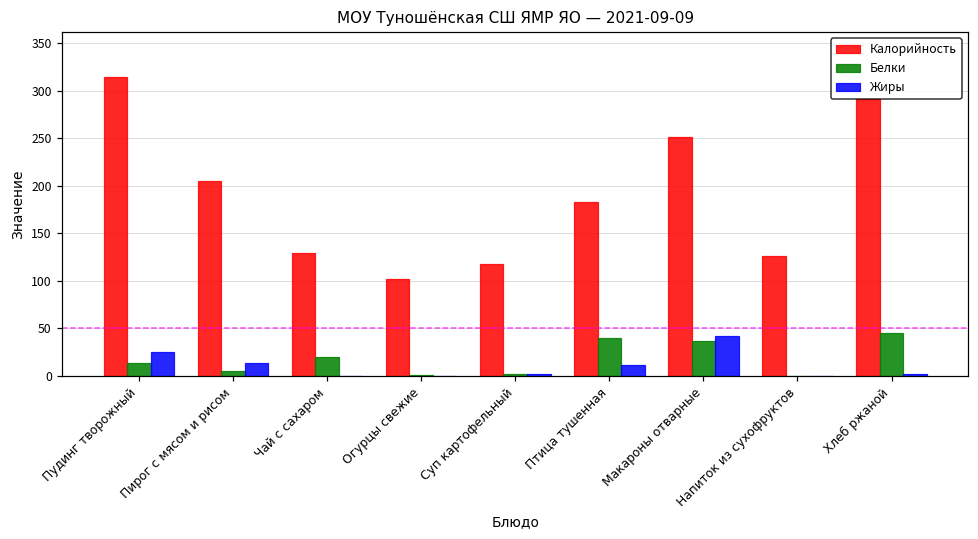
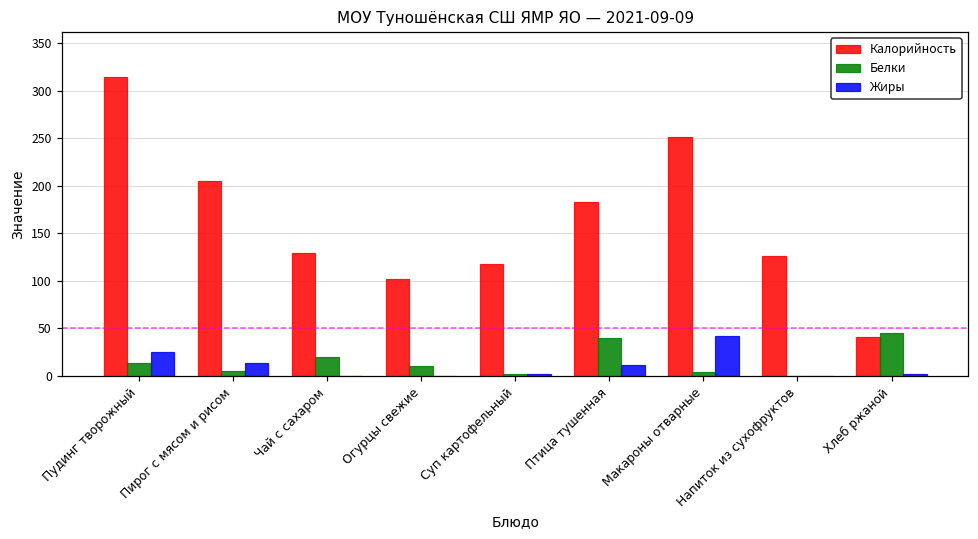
  {
    "Калорийность": {
      "Пудинг творожный": 310,
      "Пирог с мясом и рисом": 210,
      "Чай с сахаром": 130,
      "Огурцы свежие": 100,
      "Суп картофельный": 120,
      "Птица тушенная": 180,
      "Макароны отварные": 250,
      "Напиток из сухофруктов": 130,
-     "Хлеб ржаной": 290
+     "Хлеб ржаной": 40
    },
    "Белки": {
      "Пудинг творожный": 10,
      "Пирог с мясом и рисом": 0,
      "Чай с сахаром": 20,
-     "Огурцы свежие": 0,
+     "Огурцы свежие": 10,
      "Птица тушенная": 40,
-     "Макароны отварные": 40,
+     "Макароны отварные": 0,
      "Хлеб ржаной": 50
    },
    "Жиры": {
      "Пудинг творожный": 20,
      "Пирог с мясом и рисом": 10,
      "Птица тушенная": 10,
      "Макароны отварные": 40,
      "Напиток из сухофруктов": 0
    }
  }
